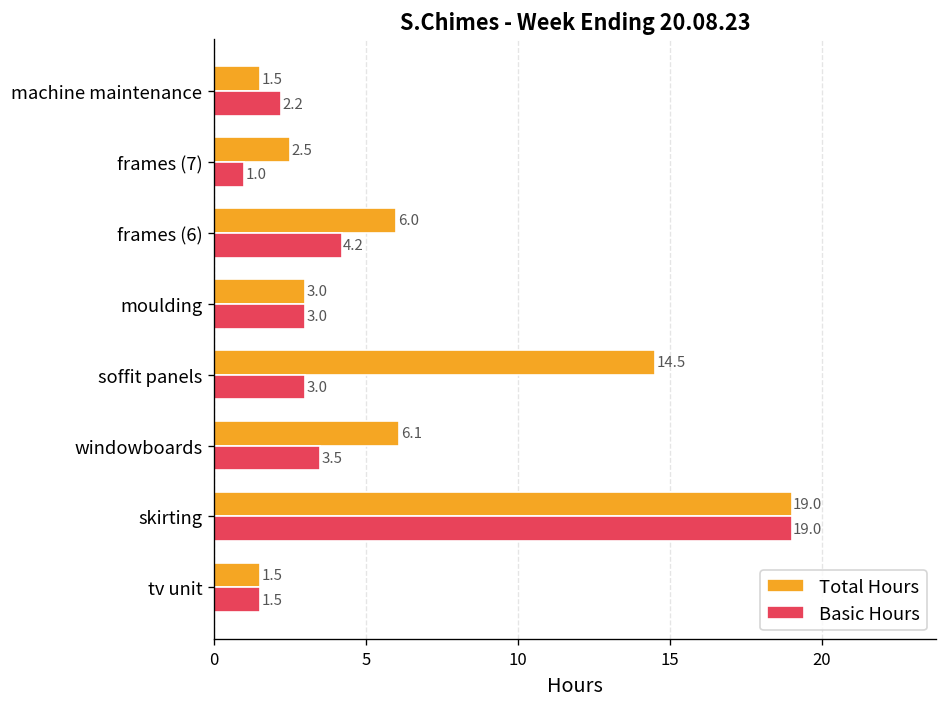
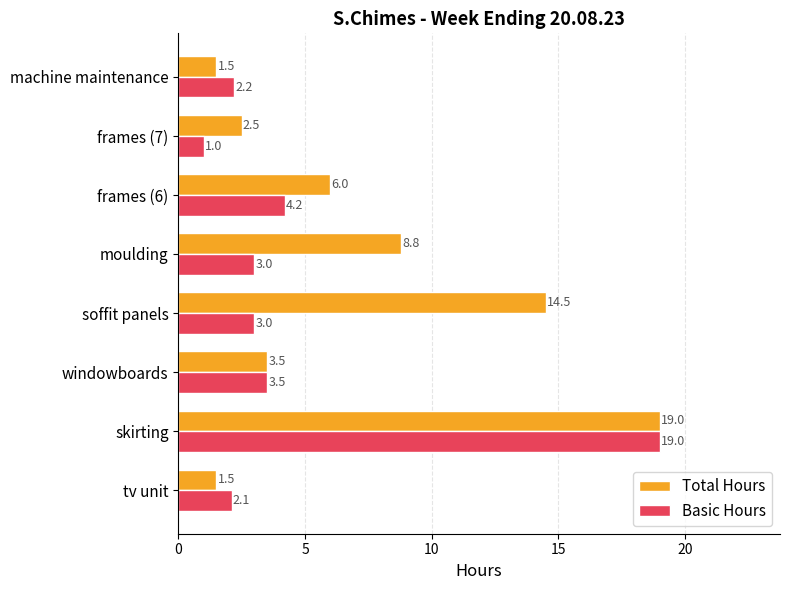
  {
    "Total Hours": {
      "machine maintenance": 1.5,
      "frames (7)": 2.5,
      "frames (6)": 6.0,
-     "moulding": 3.0,
+     "moulding": 8.8,
      "soffit panels": 14.5,
-     "windowboards": 6.1,
+     "windowboards": 3.5,
      "skirting": 19.0,
      "tv unit": 1.5
    },
    "Basic Hours": {
      "machine maintenance": 2.2,
      "frames (7)": 1.0,
      "frames (6)": 4.2,
      "moulding": 3.0,
      "soffit panels": 3.0,
      "windowboards": 3.5,
      "skirting": 19.0,
-     "tv unit": 1.5
+     "tv unit": 2.1
    }
  }
